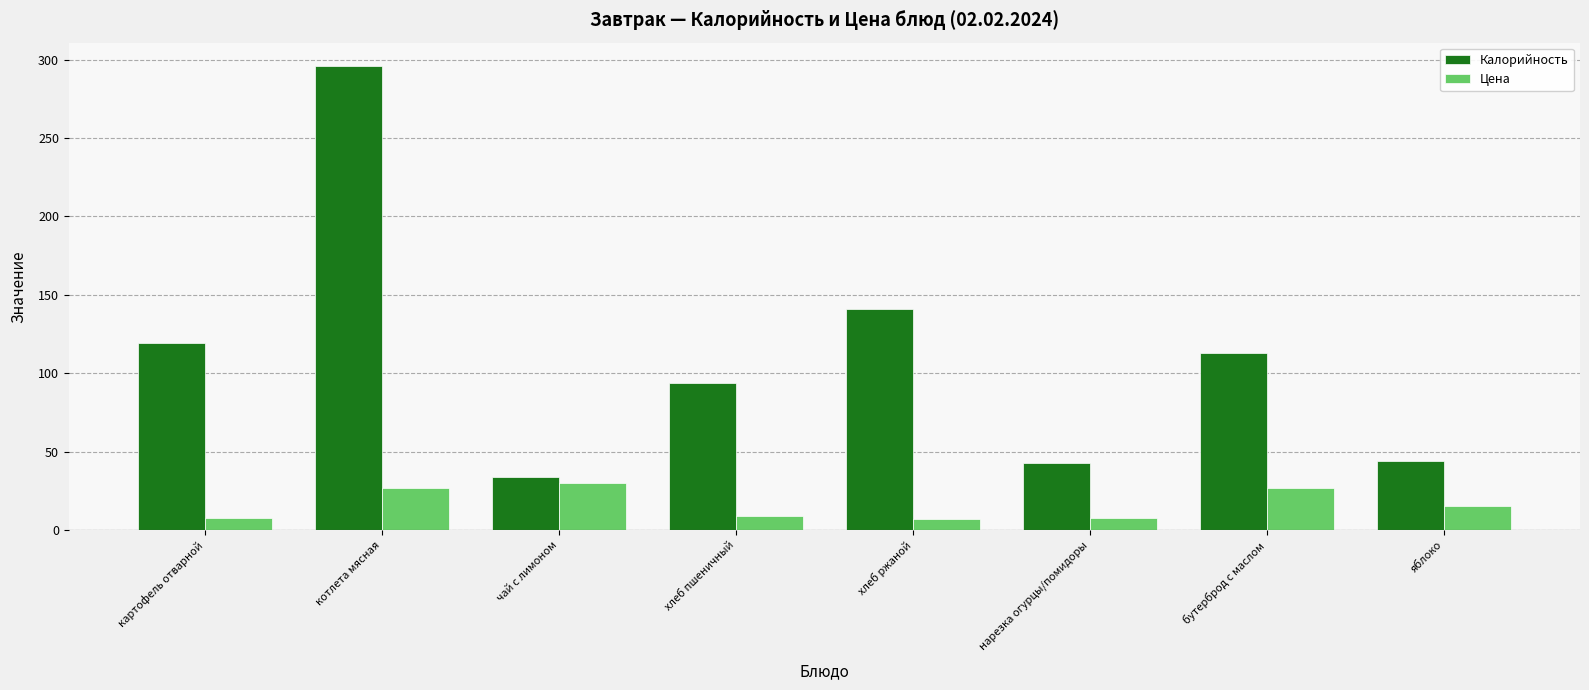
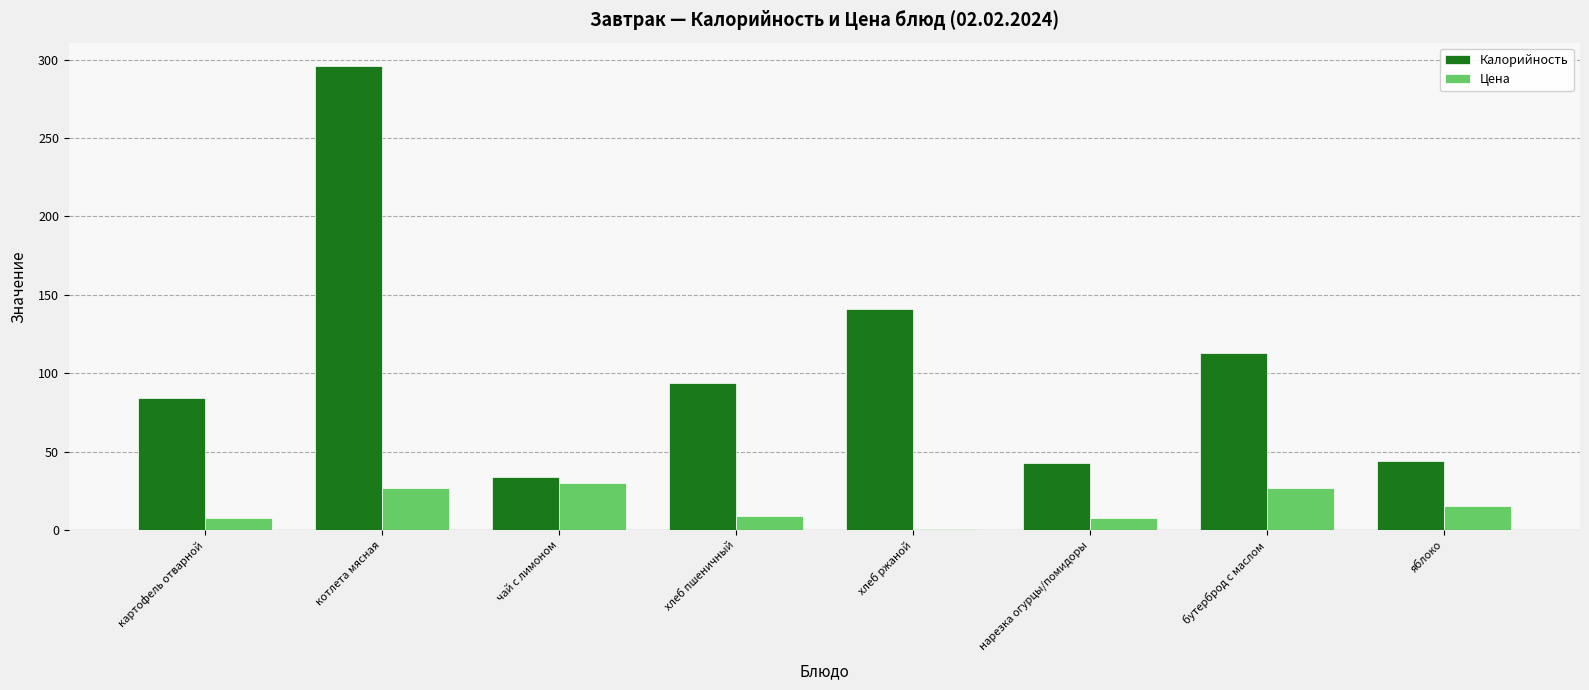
  {
    "Калорийность": {
-     "картофель отварной": 119,
+     "картофель отварной": 84,
      "котлета мясная": 296,
      "чай с лимоном": 34,
      "хлеб пшеничный": 94,
      "хлеб ржаной": 141,
      "нарезка огурцы/помидоры": 43,
      "бутерброд с маслом": 113,
      "яблоко": 44
    },
    "Цена": {
      "картофель отварной": 8,
      "котлета мясная": 27,
      "чай с лимоном": 30,
      "хлеб пшеничный": 9,
-     "хлеб ржаной": 7,
+     "хлеб ржаной": 1,
      "нарезка огурцы/помидоры": 8,
      "бутерброд с маслом": 27,
      "яблоко": 15
    }
  }
